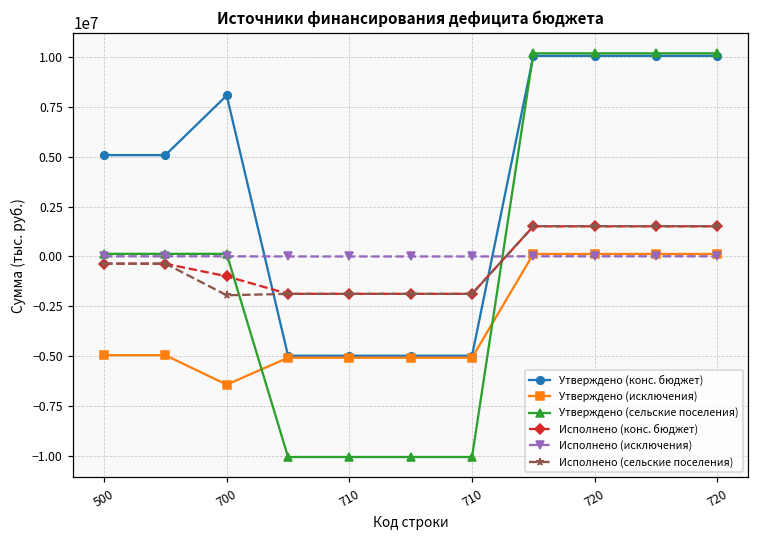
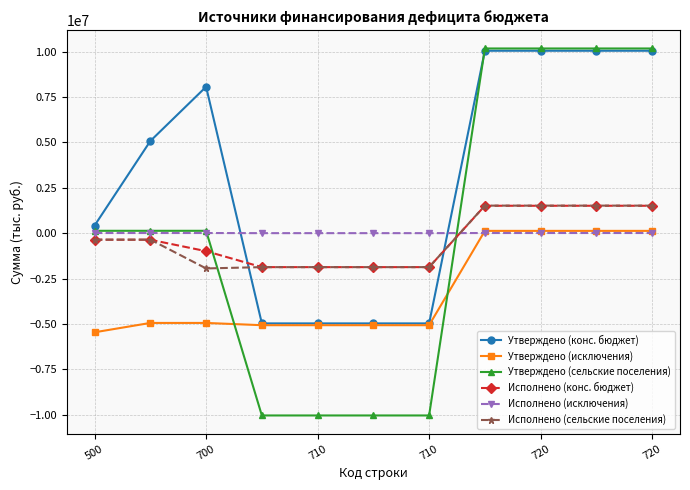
  {
    "Утверждено (конс. бюджет)": {
-     "500": 5100000,
+     "500": 400000,
      "700": 8100000
    },
    "Утверждено (исключения)": {
-     "500": -4900000,
-     "700": -6400000
+     "500": -5500000,
+     "700": -4900000
    },
    "Исполнено (конс. бюджет)": {
      "700": -1000000
    },
    "Исполнено (сельские поселения)": {
      "700": -1900000
    }
  }
